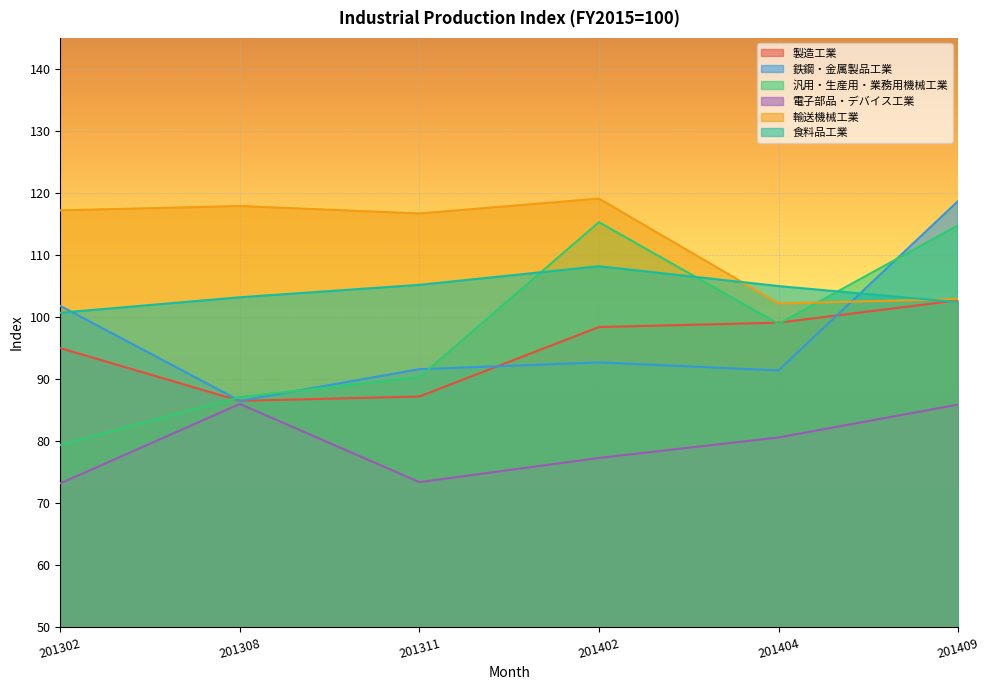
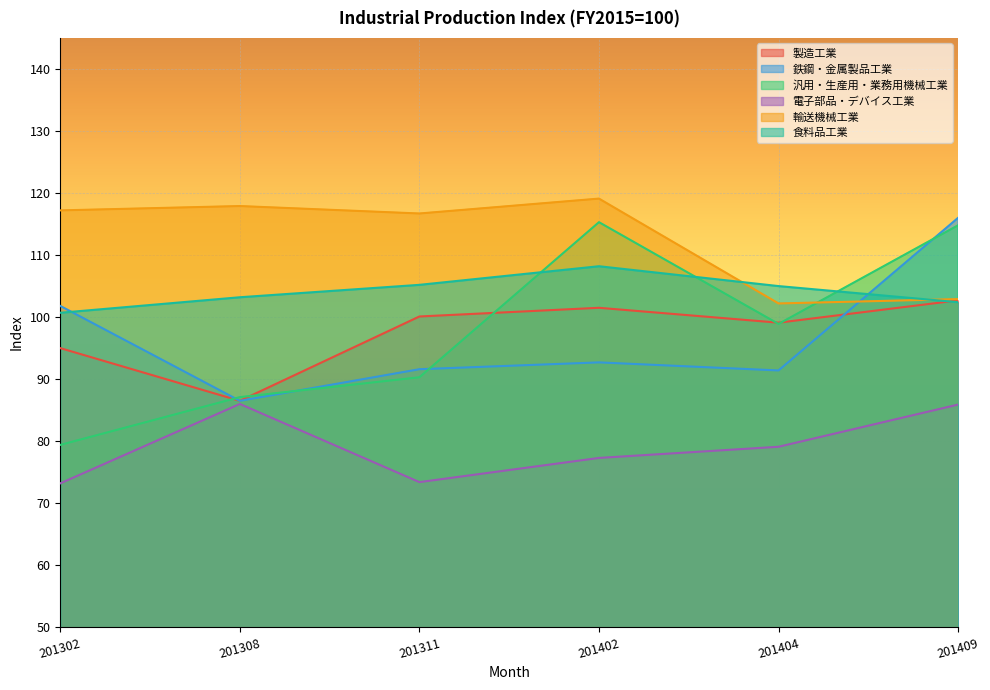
  {
    "製造工業": {
      "201302": 95,
-     "201311": 87,
-     "201402": 98
+     "201311": 100,
+     "201402": 102
    },
    "鉄鋼・金属製品工業": {
      "201302": 102,
      "201311": 92,
      "201402": 93,
      "201404": 91,
-     "201409": 119
+     "201409": 116
    },
    "電子部品・デバイス工業": {
      "201302": 73,
      "201308": 86,
      "201311": 73,
      "201402": 77,
-     "201404": 81,
+     "201404": 79,
      "201409": 86
    },
    "輸送機械工業": {
      "201302": 117,
      "201308": 118,
      "201311": 117,
      "201402": 119,
      "201404": 102
    }
  }
